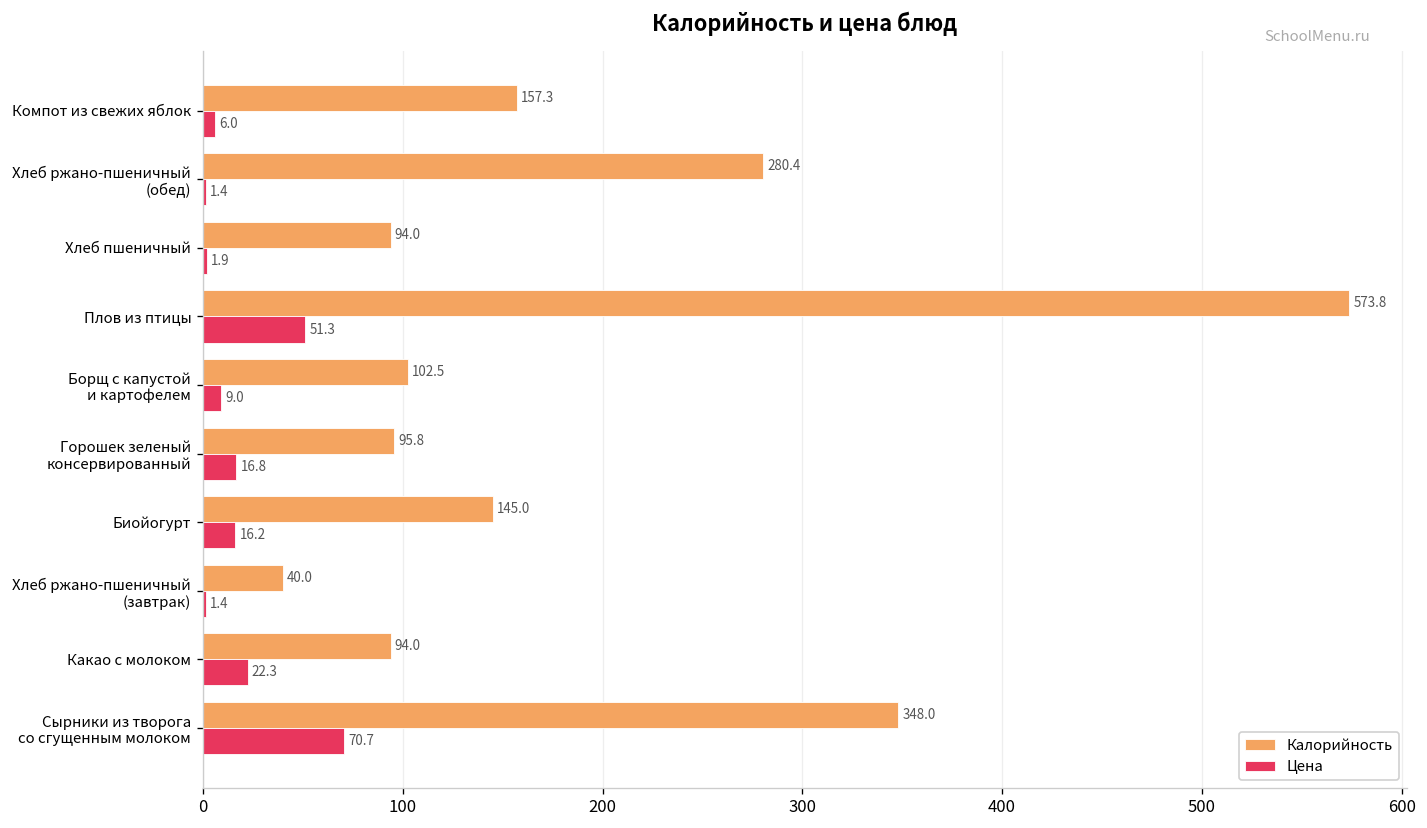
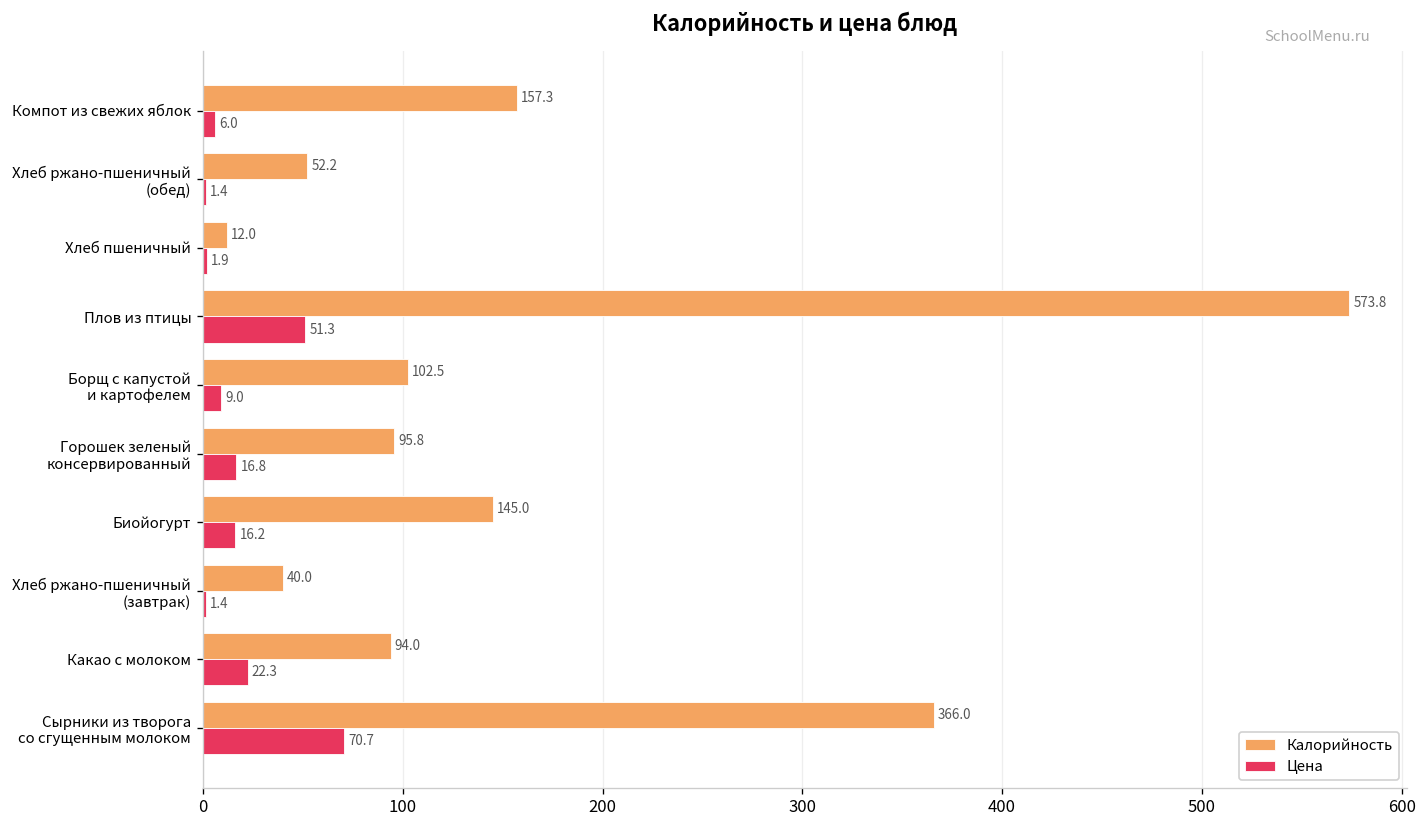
  {
    "Калорийность": {
      "Компот из свежих яблок": 157.3,
-     "Хлеб ржано-пшеничный (обед)": 280.4,
-     "Хлеб пшеничный": 94.0,
+     "Хлеб ржано-пшеничный (обед)": 52.2,
+     "Хлеб пшеничный": 12.0,
      "Плов из птицы": 573.8,
      "Борщ с капустой и картофелем": 102.5,
      "Горошек зеленый консервированный": 95.8,
      "Биойогурт": 145.0,
      "Хлеб ржано-пшеничный (завтрак)": 40.0,
      "Какао с молоком": 94.0,
-     "Сырники из творога со сгущенным молоком": 348.0
+     "Сырники из творога со сгущенным молоком": 366.0
    },
    "Цена": {
      "Компот из свежих яблок": 6.0,
      "Хлеб ржано-пшеничный (обед)": 1.4,
      "Хлеб пшеничный": 1.9,
      "Плов из птицы": 51.3,
      "Борщ с капустой и картофелем": 9.0,
      "Горошек зеленый консервированный": 16.8,
      "Биойогурт": 16.2,
      "Хлеб ржано-пшеничный (завтрак)": 1.4,
      "Какао с молоком": 22.3,
      "Сырники из творога со сгущенным молоком": 70.7
    }
  }
